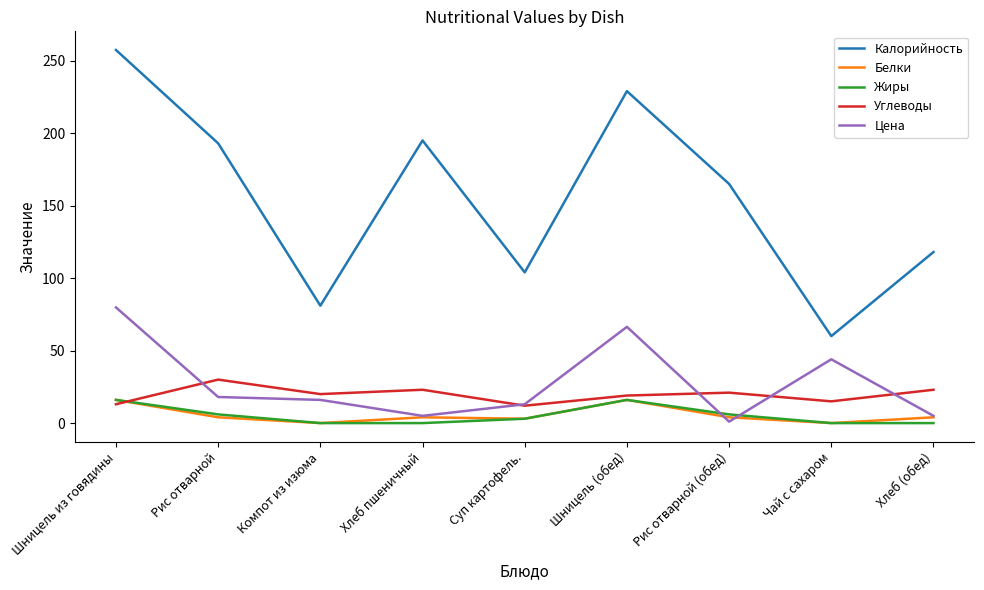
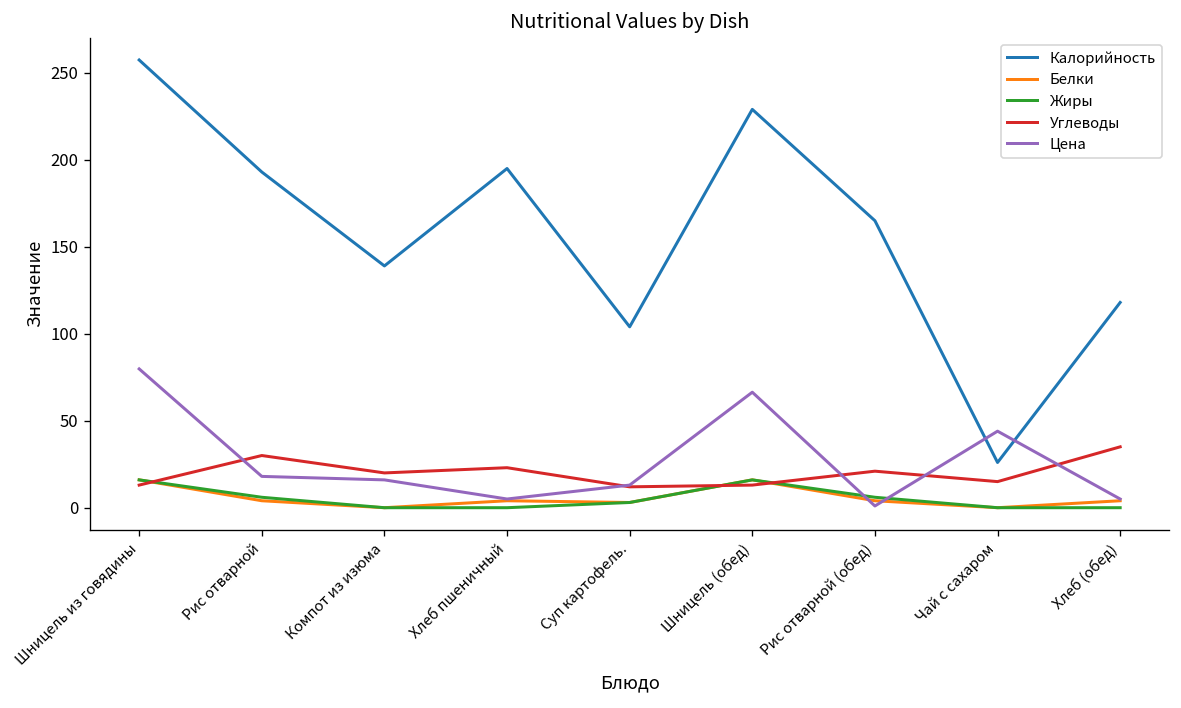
  {
    "Калорийность": {
      "Шницель из говядины": 257,
      "Рис отварной": 193,
-     "Компот из изюма": 81,
+     "Компот из изюма": 139,
      "Хлеб пшеничный": 195,
      "Суп картофель.": 104,
      "Шницель (обед)": 229,
      "Рис отварной (обед)": 165,
-     "Чай с сахаром": 60,
+     "Чай с сахаром": 26,
      "Хлеб (обед)": 118
    },
    "Белки": {
      "Рис отварной": 4,
      "Рис отварной (обед)": 4
    },
    "Жиры": {
      "Рис отварной": 6,
      "Хлеб пшеничный": 0,
      "Рис отварной (обед)": 6,
      "Хлеб (обед)": 0
    },
    "Углеводы": {
      "Шницель из говядины": 13,
      "Рис отварной": 30,
      "Компот из изюма": 20,
      "Хлеб пшеничный": 23,
-     "Шницель (обед)": 19,
+     "Шницель (обед)": 13,
      "Рис отварной (обед)": 21,
      "Чай с сахаром": 15,
-     "Хлеб (обед)": 23
+     "Хлеб (обед)": 35
    },
    "Цена": {
      "Шницель из говядины": 80,
      "Рис отварной": 18,
      "Компот из изюма": 16,
      "Шницель (обед)": 66,
      "Рис отварной (обед)": 1,
      "Чай с сахаром": 44
    }
  }
